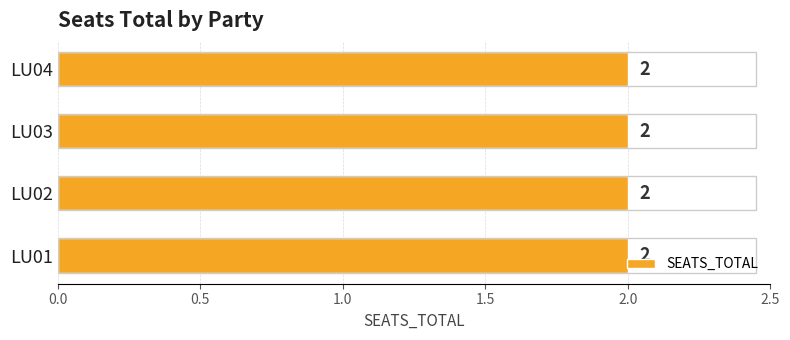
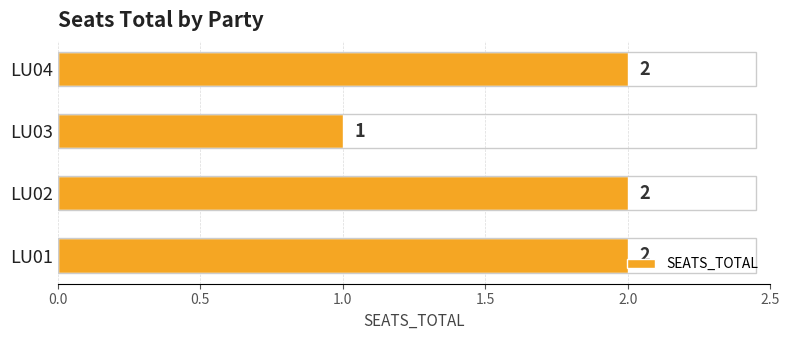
  {
    "LU04": 2,
-   "LU03": 2,
+   "LU03": 1,
    "LU02": 2,
    "LU01": 2
  }
